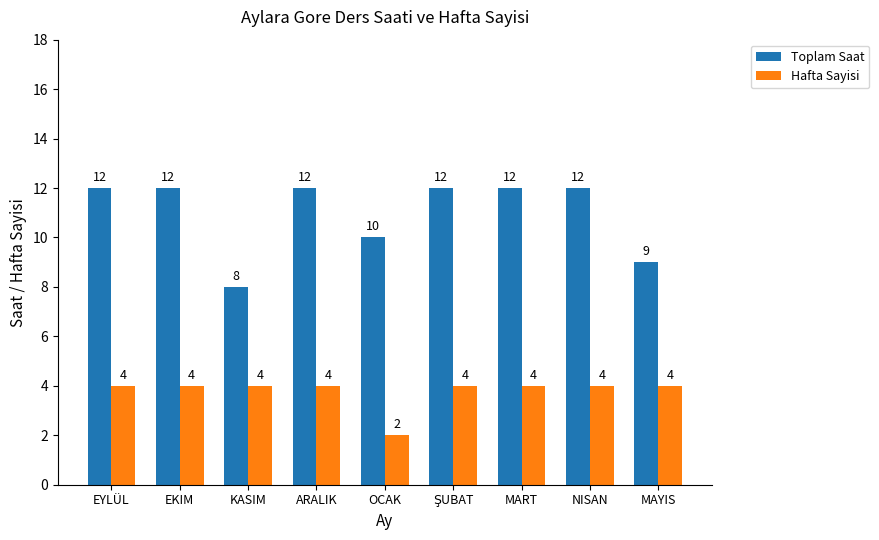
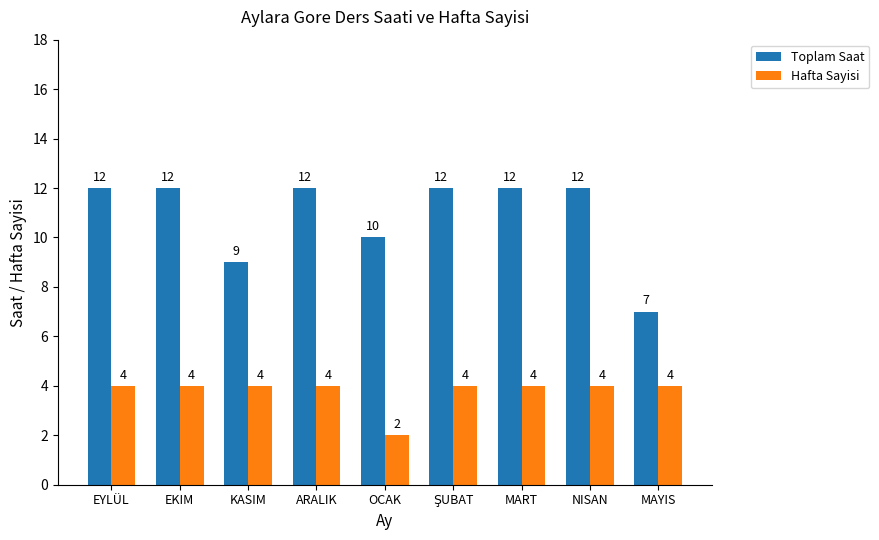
  {
    "Toplam Saat": {
      "EYLÜL": 12,
      "EKIM": 12,
-     "KASIM": 8,
+     "KASIM": 9,
      "ARALIK": 12,
      "OCAK": 10,
      "ŞUBAT": 12,
      "MART": 12,
      "NISAN": 12,
-     "MAYIS": 9
+     "MAYIS": 7
    },
    "Hafta Sayisi": {
      "EYLÜL": 4,
      "EKIM": 4,
      "KASIM": 4,
      "ARALIK": 4,
      "OCAK": 2,
      "ŞUBAT": 4,
      "MART": 4,
      "NISAN": 4,
      "MAYIS": 4
    }
  }
